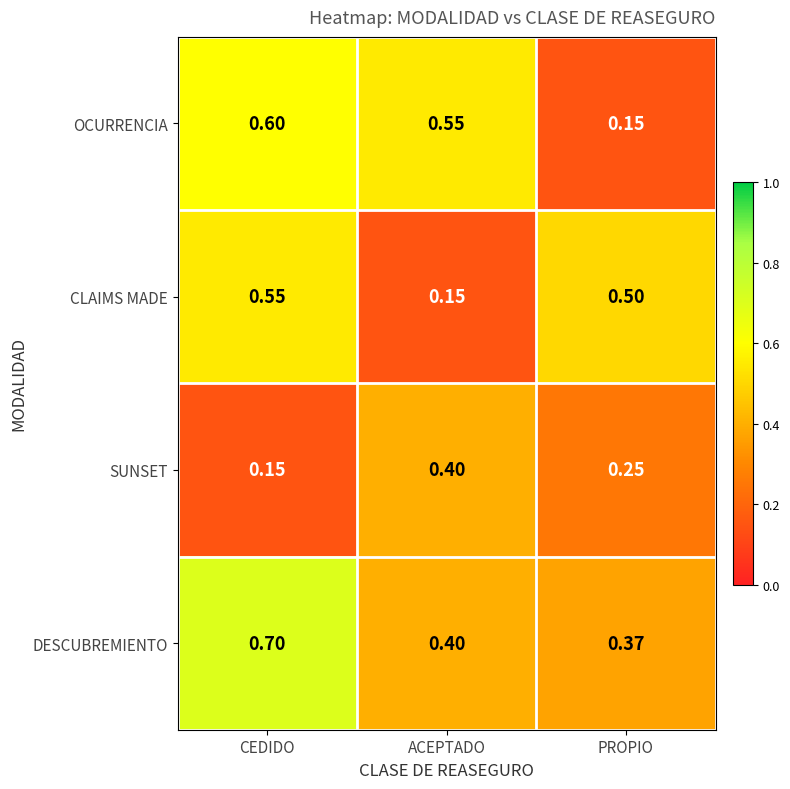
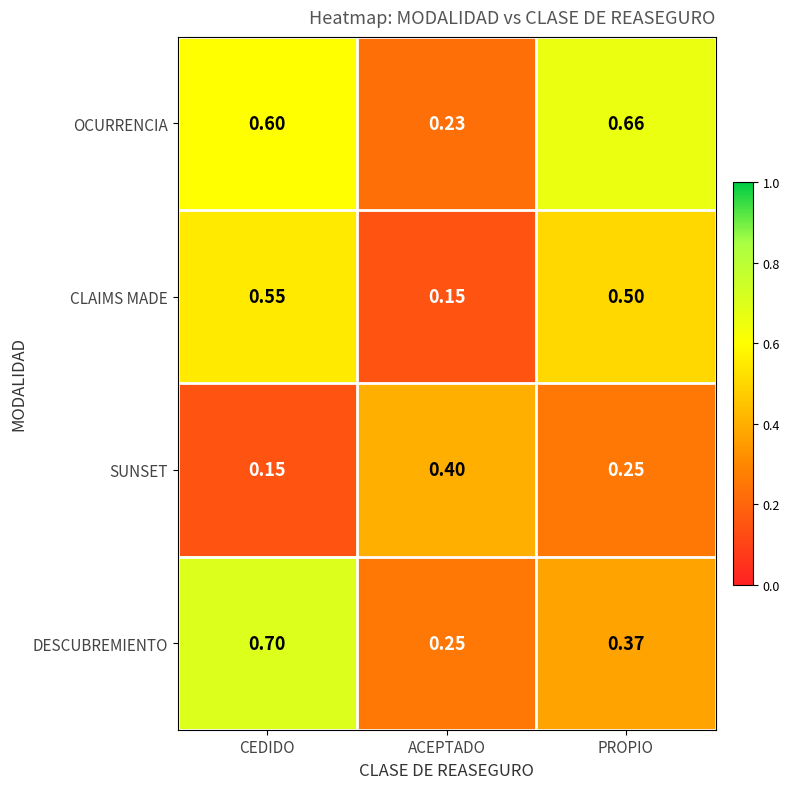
  {
    "OCURRENCIA": {
      "CEDIDO": 0.60,
-     "ACEPTADO": 0.55,
-     "PROPIO": 0.15
+     "ACEPTADO": 0.23,
+     "PROPIO": 0.66
    },
    "CLAIMS MADE": {
      "CEDIDO": 0.55,
      "ACEPTADO": 0.15,
      "PROPIO": 0.50
    },
    "SUNSET": {
      "CEDIDO": 0.15,
      "ACEPTADO": 0.40,
      "PROPIO": 0.25
    },
    "DESCUBREMIENTO": {
      "CEDIDO": 0.70,
-     "ACEPTADO": 0.40,
+     "ACEPTADO": 0.25,
      "PROPIO": 0.37
    }
  }
